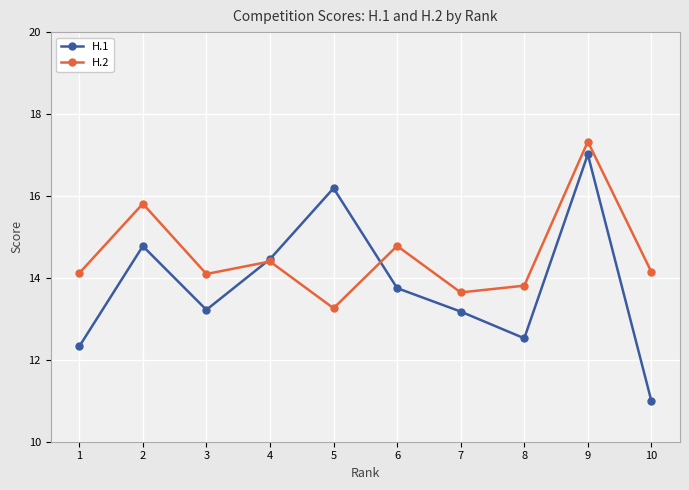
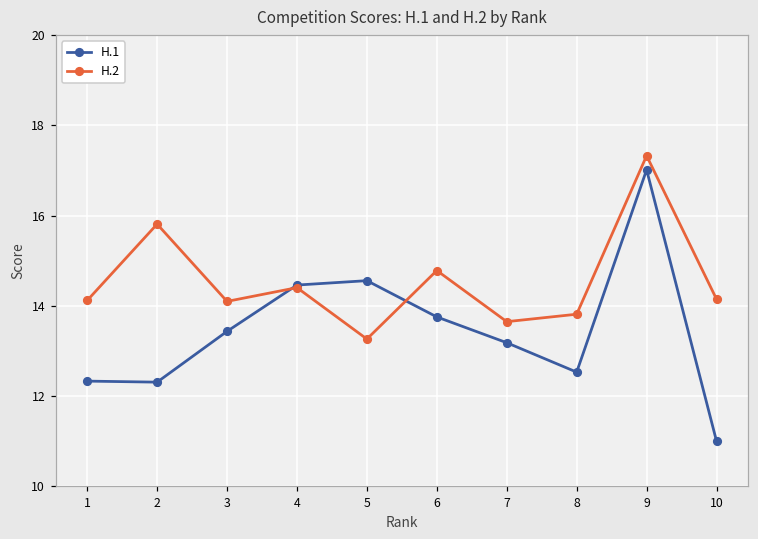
  {
    "H.1": {
      "1": 12.3,
-     "2": 14.8,
-     "3": 13.2,
-     "5": 16.2,
+     "2": 12.3,
+     "3": 13.4,
+     "5": 14.6,
      "6": 13.8,
      "7": 13.2,
      "8": 12.5,
      "9": 17.0,
      "10": 11.0
    },
    "H.2": {
      "1": 14.1,
      "2": 15.8,
      "3": 14.1,
      "5": 13.3,
      "6": 14.8,
      "7": 13.6,
      "8": 13.8,
      "9": 17.3,
      "10": 14.1
    }
  }
